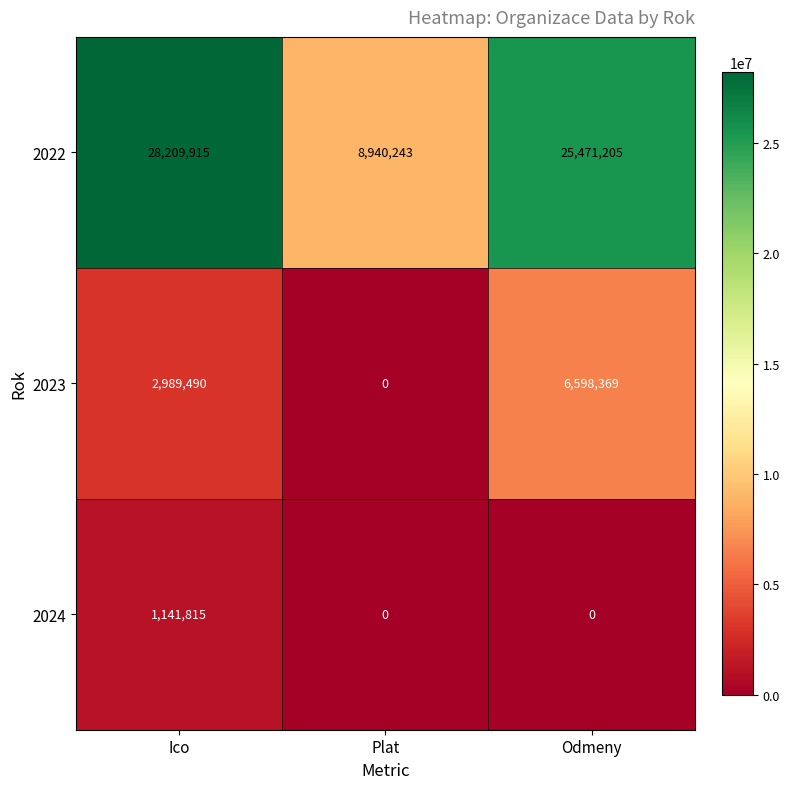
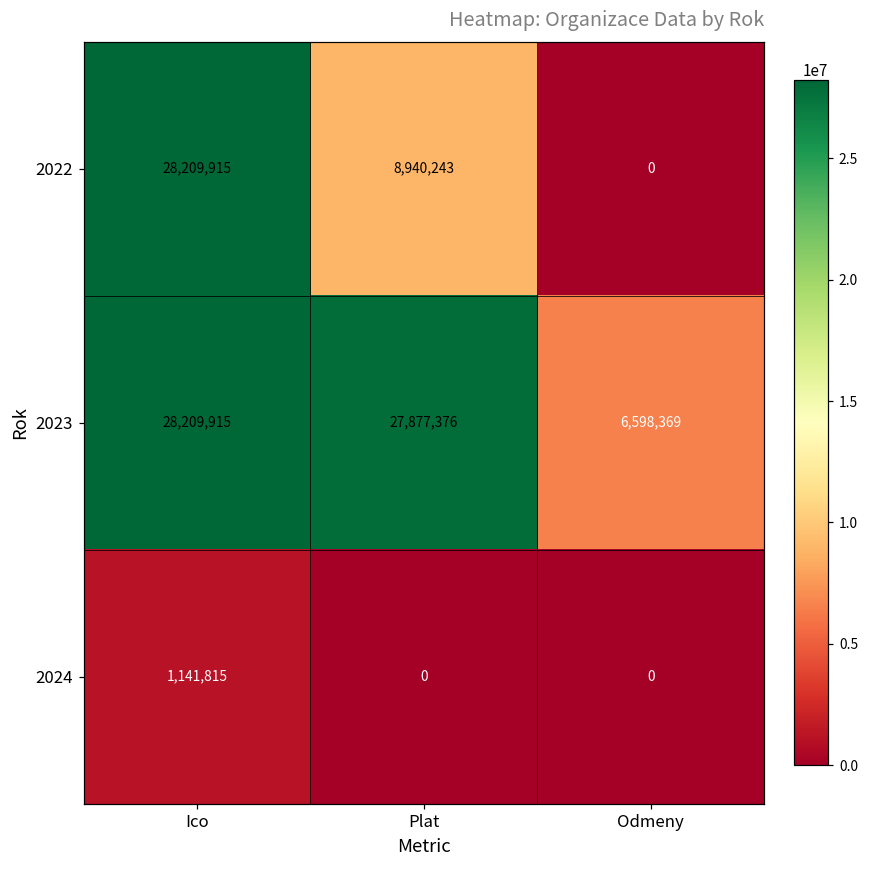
  {
    "2022": {
      "Ico": "28,209,915",
      "Plat": "8,940,243",
-     "Odmeny": "25,471,205"
+     "Odmeny": "0"
    },
    "2023": {
-     "Ico": "2,989,490",
-     "Plat": "0",
+     "Ico": "28,209,915",
+     "Plat": "27,877,376",
      "Odmeny": "6,598,369"
    },
    "2024": {
      "Ico": "1,141,815",
      "Plat": "0",
      "Odmeny": "0"
    }
  }
